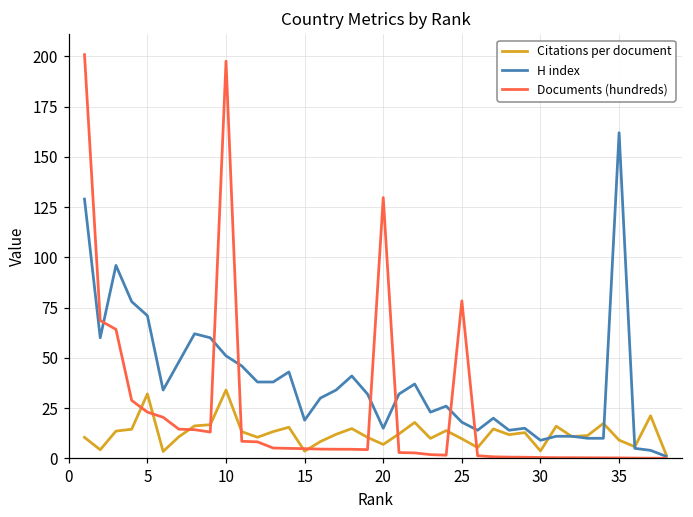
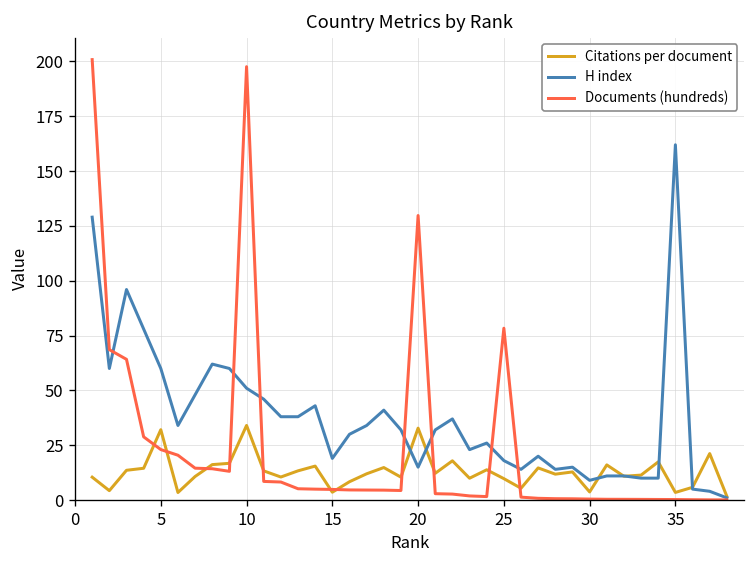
  {
    "Citations per document": {
      "5": 32,
      "10": 34,
-     "20": 7,
+     "20": 33,
      "25": 10,
      "30": 4,
-     "35": 9
+     "35": 3
    },
    "H index": {
-     "5": 71,
+     "5": 60,
      "10": 51,
      "15": 19,
      "20": 15,
      "25": 18,
      "30": 9,
      "35": 162
    },
    "Documents (hundreds)": {
      "5": 23,
      "10": 198,
      "20": 130,
      "25": 78,
      "30": 0,
      "35": 0
    }
  }
